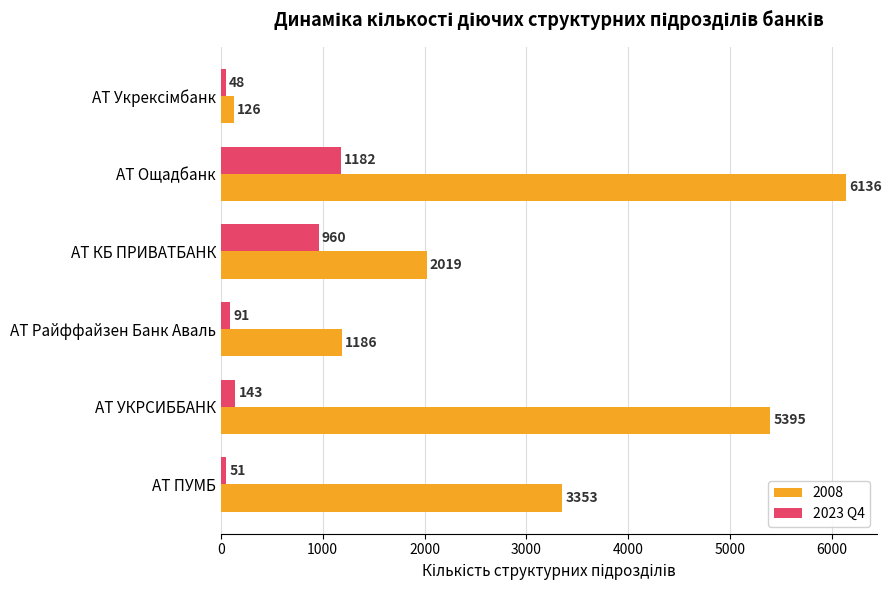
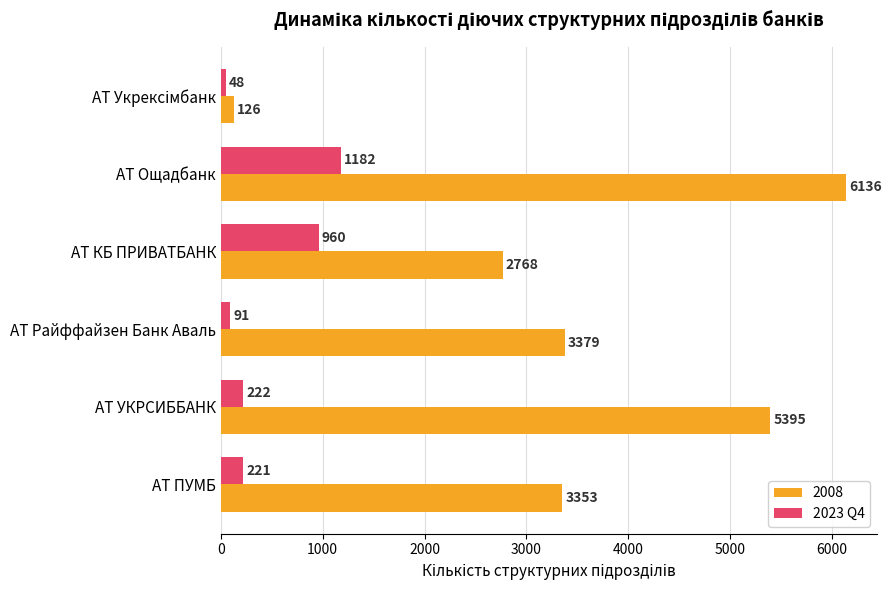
  {
    "2008": {
      "АТ Укрексімбанк": 126,
      "АТ Ощадбанк": 6136,
-     "АТ КБ ПРИВАТБАНК": 2019,
-     "АТ Райффайзен Банк Аваль": 1186,
+     "АТ КБ ПРИВАТБАНК": 2768,
+     "АТ Райффайзен Банк Аваль": 3379,
      "АТ УКРСИББАНК": 5395,
      "АТ ПУМБ": 3353
    },
    "2023 Q4": {
      "АТ Укрексімбанк": 48,
      "АТ Ощадбанк": 1182,
      "АТ КБ ПРИВАТБАНК": 960,
      "АТ Райффайзен Банк Аваль": 91,
-     "АТ УКРСИББАНК": 143,
-     "АТ ПУМБ": 51
+     "АТ УКРСИББАНК": 222,
+     "АТ ПУМБ": 221
    }
  }
